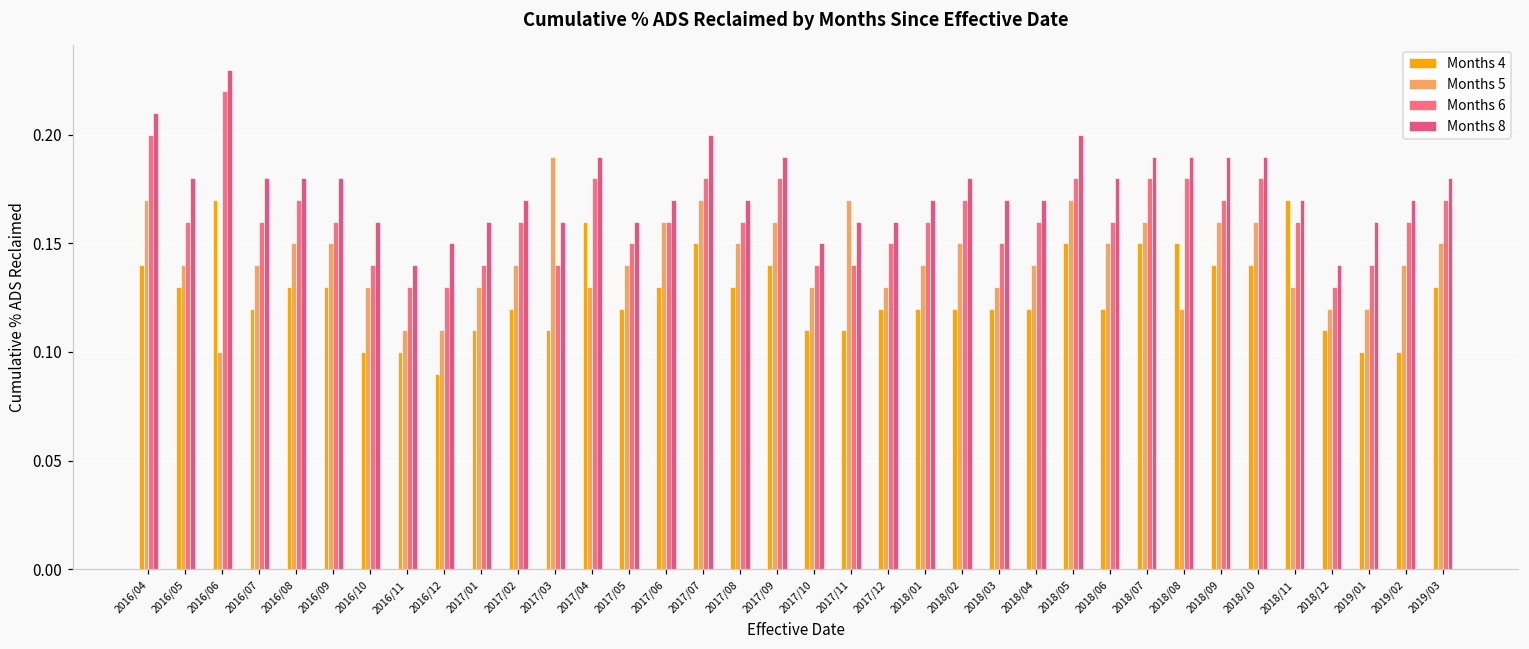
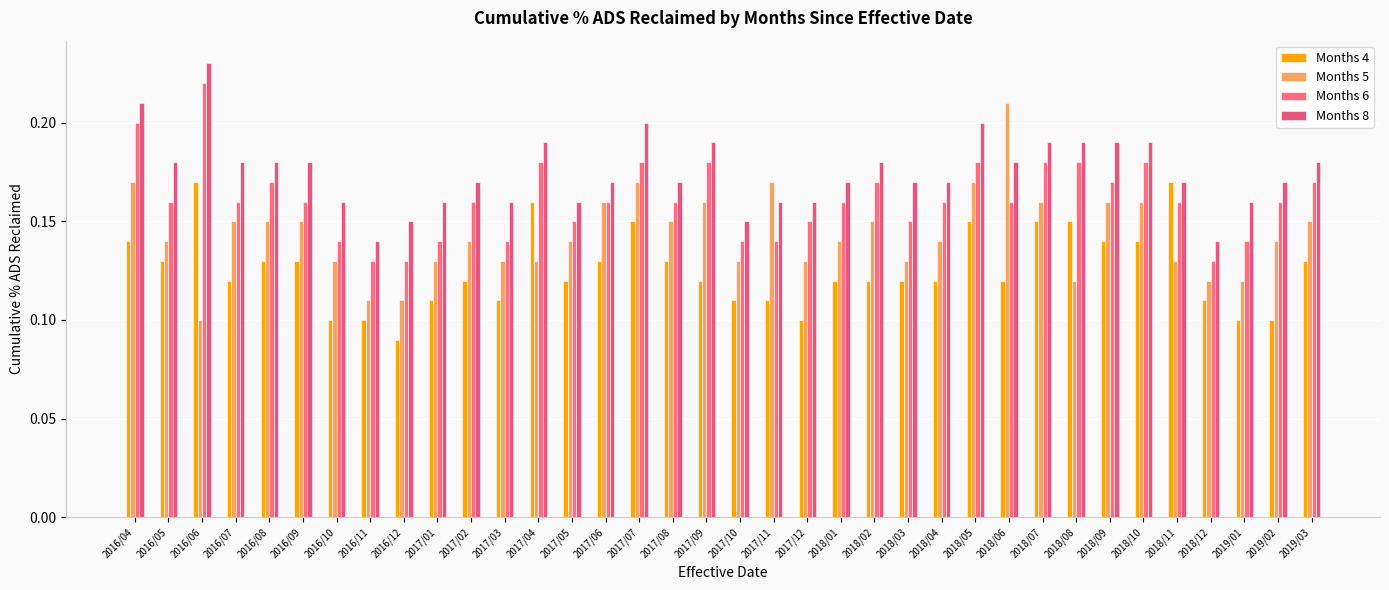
  {
    "Months 4": {
      "2016/04": 0.14,
      "2016/05": 0.13,
      "2016/06": 0.17,
      "2016/07": 0.12,
      "2016/08": 0.13,
      "2016/09": 0.13,
      "2016/10": 0.10,
      "2016/11": 0.10,
      "2016/12": 0.09,
      "2017/01": 0.11,
      "2017/02": 0.12,
      "2017/03": 0.11,
      "2017/04": 0.16,
      "2017/05": 0.12,
      "2017/06": 0.13,
      "2017/07": 0.15,
      "2017/08": 0.13,
-     "2017/09": 0.14,
+     "2017/09": 0.12,
      "2017/10": 0.11,
      "2017/11": 0.11,
-     "2017/12": 0.12,
+     "2017/12": 0.10,
      "2018/01": 0.12,
      "2018/02": 0.12,
      "2018/03": 0.12,
      "2018/04": 0.12,
      "2018/05": 0.15,
      "2018/06": 0.12,
      "2018/07": 0.15,
      "2018/08": 0.15,
      "2018/09": 0.14,
      "2018/10": 0.14,
      "2018/11": 0.17,
      "2018/12": 0.11,
      "2019/01": 0.10,
      "2019/02": 0.10,
      "2019/03": 0.13
    },
    "Months 5": {
      "2016/04": 0.17,
      "2016/05": 0.14,
      "2016/06": 0.10,
-     "2016/07": 0.14,
+     "2016/07": 0.15,
      "2016/08": 0.15,
      "2016/09": 0.15,
      "2016/10": 0.13,
      "2016/11": 0.11,
      "2016/12": 0.11,
      "2017/01": 0.13,
      "2017/02": 0.14,
-     "2017/03": 0.19,
+     "2017/03": 0.13,
      "2017/04": 0.13,
      "2017/05": 0.14,
      "2017/06": 0.16,
      "2017/07": 0.17,
      "2017/08": 0.15,
      "2017/09": 0.16,
      "2017/10": 0.13,
      "2017/11": 0.17,
      "2017/12": 0.13,
      "2018/01": 0.14,
      "2018/02": 0.15,
      "2018/03": 0.13,
      "2018/04": 0.14,
      "2018/05": 0.17,
-     "2018/06": 0.15,
+     "2018/06": 0.21,
      "2018/07": 0.16,
      "2018/08": 0.12,
      "2018/09": 0.16,
      "2018/10": 0.16,
      "2018/11": 0.13,
      "2018/12": 0.12,
      "2019/01": 0.12,
      "2019/02": 0.14,
      "2019/03": 0.15
    }
  }
